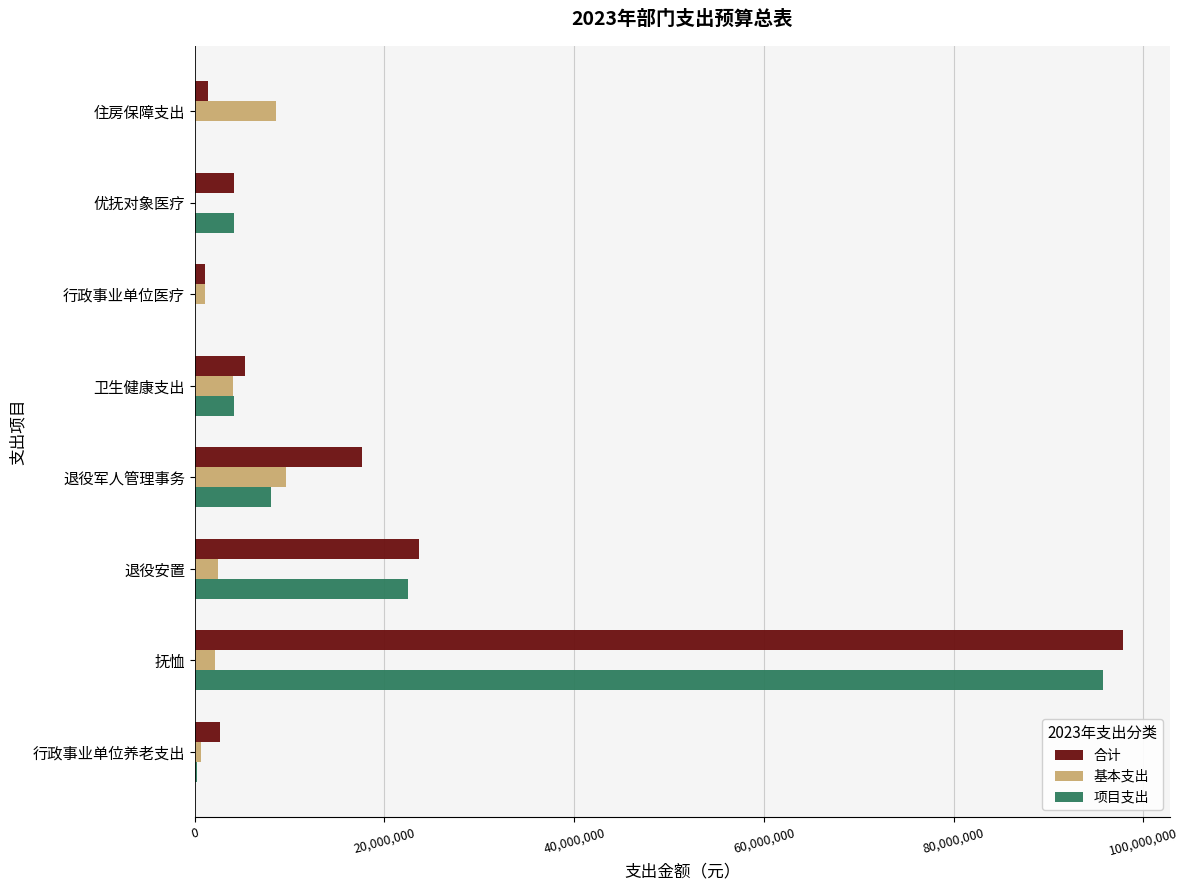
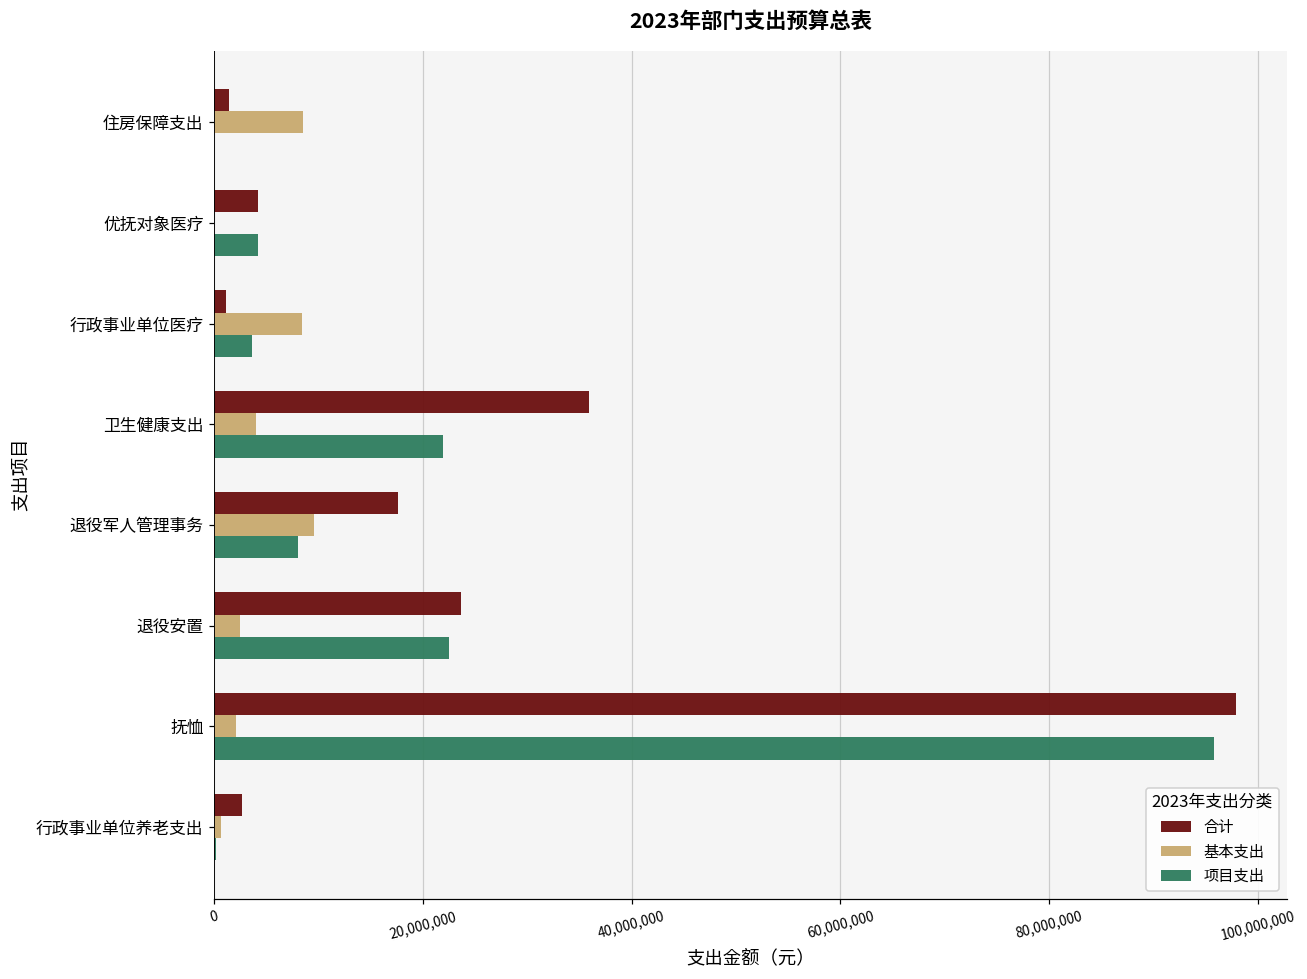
  {
    "合计": {
      "住房保障支出": "1,000,000",
      "优抚对象医疗": "4,000,000",
      "行政事业单位医疗": "1,000,000",
-     "卫生健康支出": "5,000,000",
+     "卫生健康支出": "36,000,000",
      "退役军人管理事务": "18,000,000",
      "退役安置": "24,000,000",
      "抚恤": "98,000,000",
      "行政事业单位养老支出": "3,000,000"
    },
    "基本支出": {
      "住房保障支出": "9,000,000",
      "优抚对象医疗": "0",
-     "行政事业单位医疗": "1,000,000",
+     "行政事业单位医疗": "8,000,000",
      "卫生健康支出": "4,000,000",
      "退役军人管理事务": "10,000,000",
      "退役安置": "2,000,000",
      "抚恤": "2,000,000",
      "行政事业单位养老支出": "1,000,000"
    },
    "项目支出": {
      "住房保障支出": "0",
      "优抚对象医疗": "4,000,000",
-     "行政事业单位医疗": "0",
-     "卫生健康支出": "4,000,000",
+     "行政事业单位医疗": "4,000,000",
+     "卫生健康支出": "22,000,000",
      "退役军人管理事务": "8,000,000",
      "退役安置": "23,000,000",
      "抚恤": "96,000,000"
    }
  }
